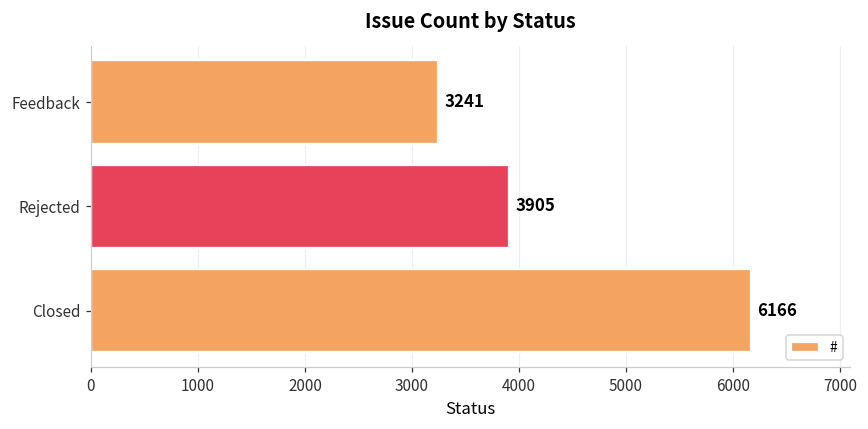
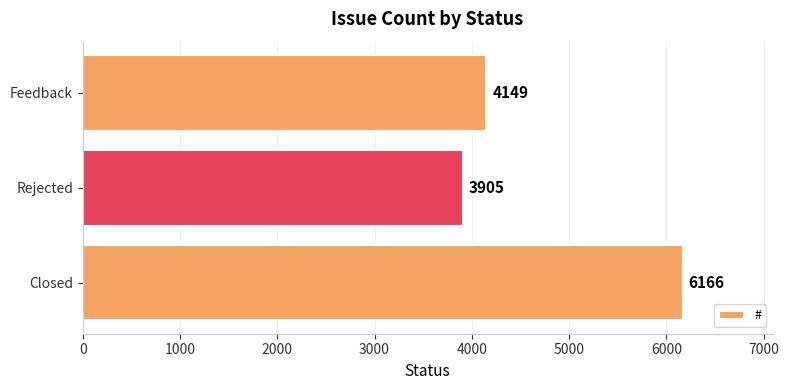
  {
-   "Feedback": 3241,
+   "Feedback": 4149,
    "Rejected": 3905,
    "Closed": 6166
  }
